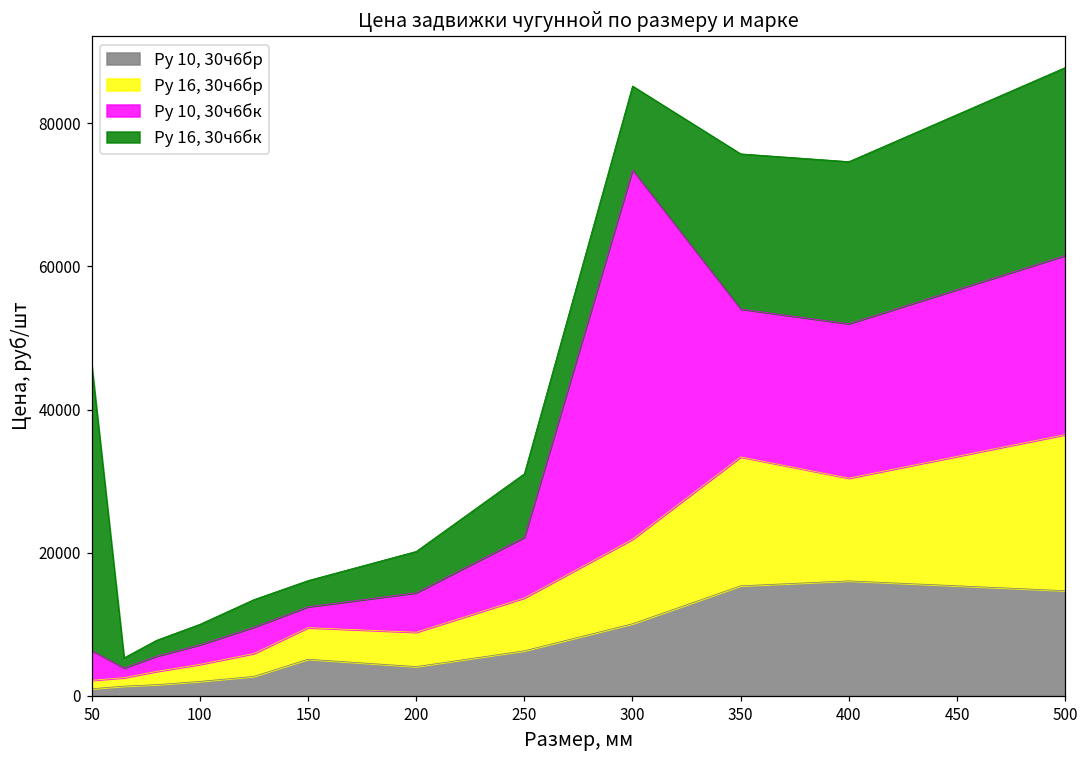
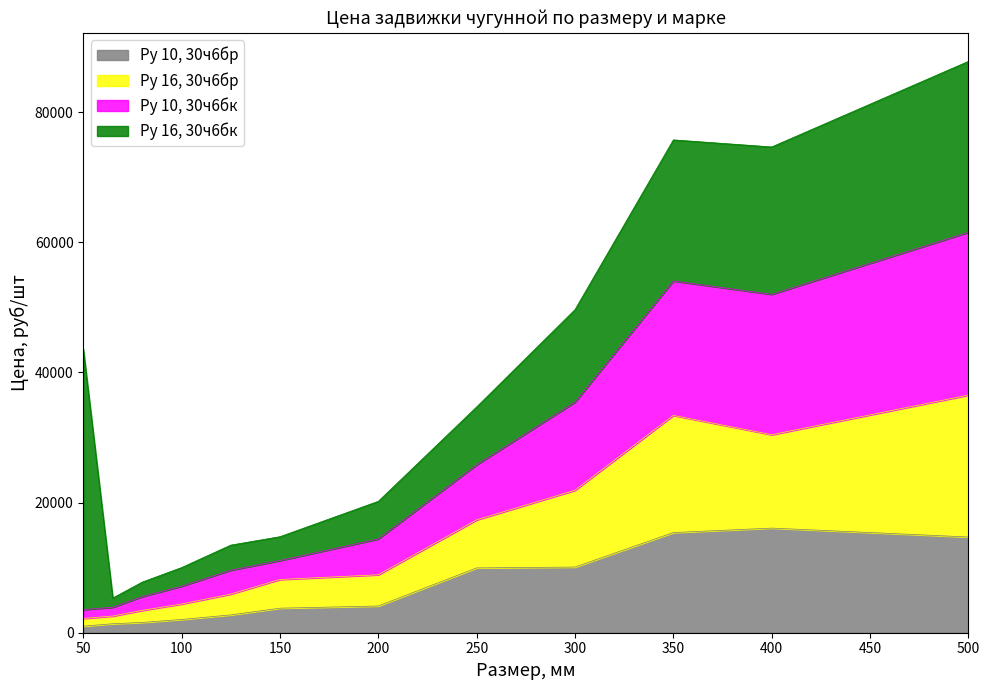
  {
    "Ру 10, 30ч6бр": {
      "50": 1000,
      "100": 2000,
-     "150": 5000,
+     "150": 4000,
      "200": 4000,
-     "250": 6000,
+     "250": 10000,
      "300": 10000,
      "350": 15000,
      "400": 16000,
      "500": 15000
    },
    "Ру 16, 30ч6бр": {
      "50": 1000,
      "100": 2000,
      "150": 4000,
      "200": 5000,
      "250": 7000,
      "300": 12000,
      "350": 18000,
      "400": 14000,
      "500": 22000
    },
    "Ру 10, 30ч6бк": {
-     "50": 4000,
+     "50": 1000,
      "100": 3000,
      "150": 3000,
      "200": 6000,
      "250": 8000,
-     "300": 52000,
+     "300": 14000,
      "350": 21000,
      "400": 22000,
      "500": 25000
    },
    "Ру 16, 30ч6бк": {
      "50": 40000,
      "100": 3000,
      "150": 4000,
      "200": 6000,
      "250": 9000,
-     "300": 12000,
+     "300": 14000,
      "350": 22000,
      "400": 23000,
      "500": 26000
    }
  }
